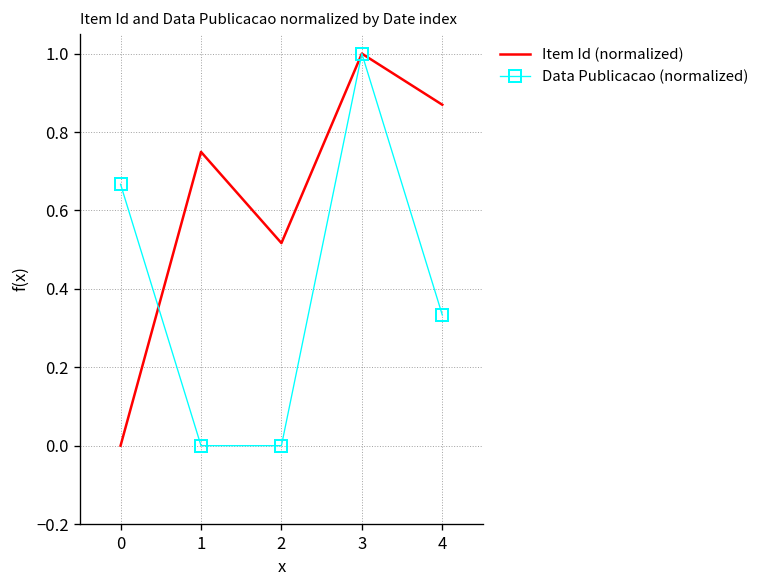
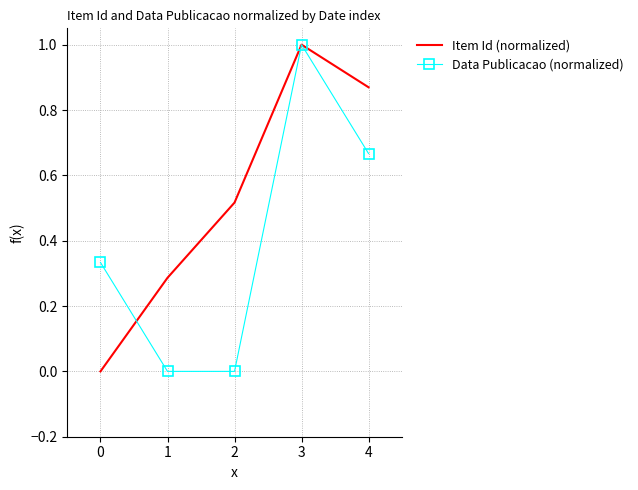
  {
    "Item Id (normalized)": {
      "0": 0.00,
-     "1": 0.75,
+     "1": 0.29,
      "2": 0.52,
      "4": 0.87
    },
    "Data Publicacao (normalized)": {
-     "0": 0.67,
+     "0": 0.33,
      "1": 0.00,
      "2": 0.00,
-     "4": 0.33
+     "4": 0.67
    }
  }
